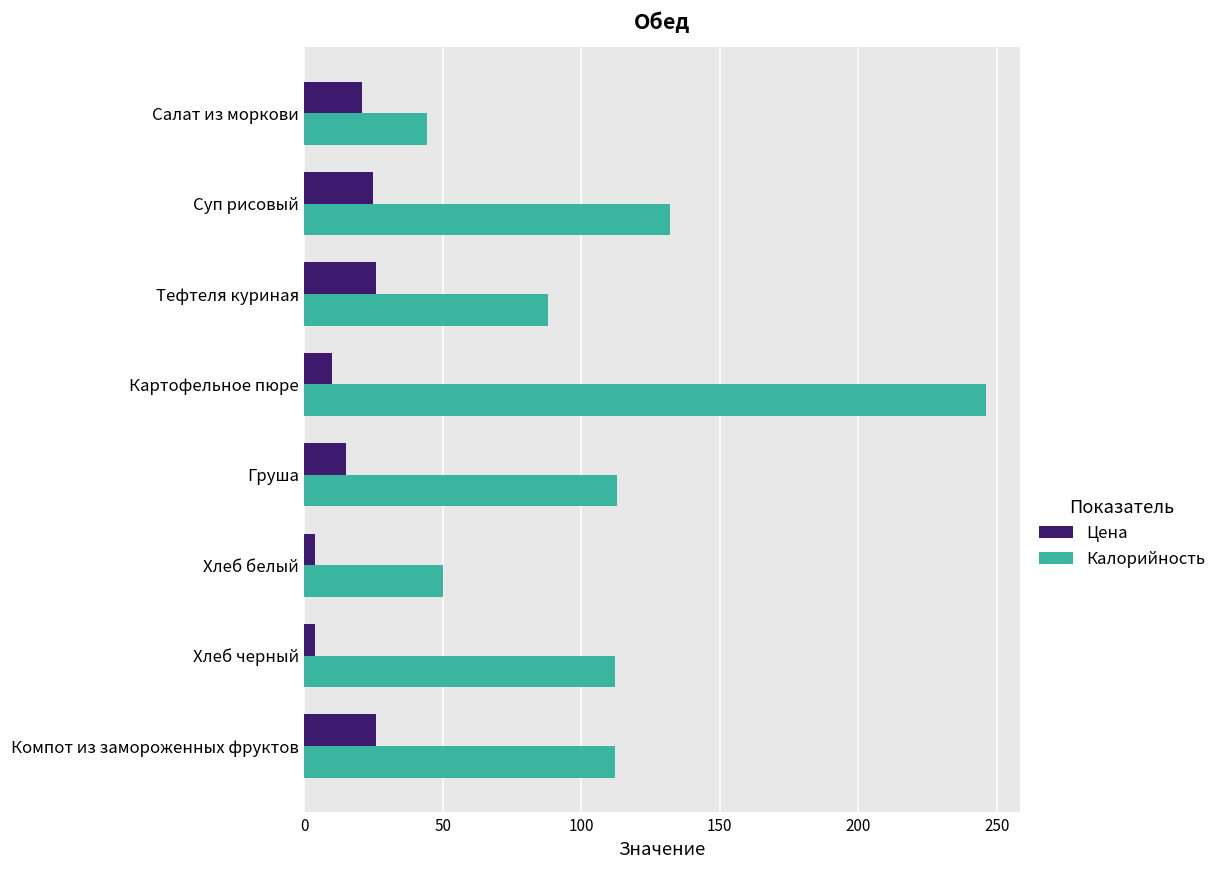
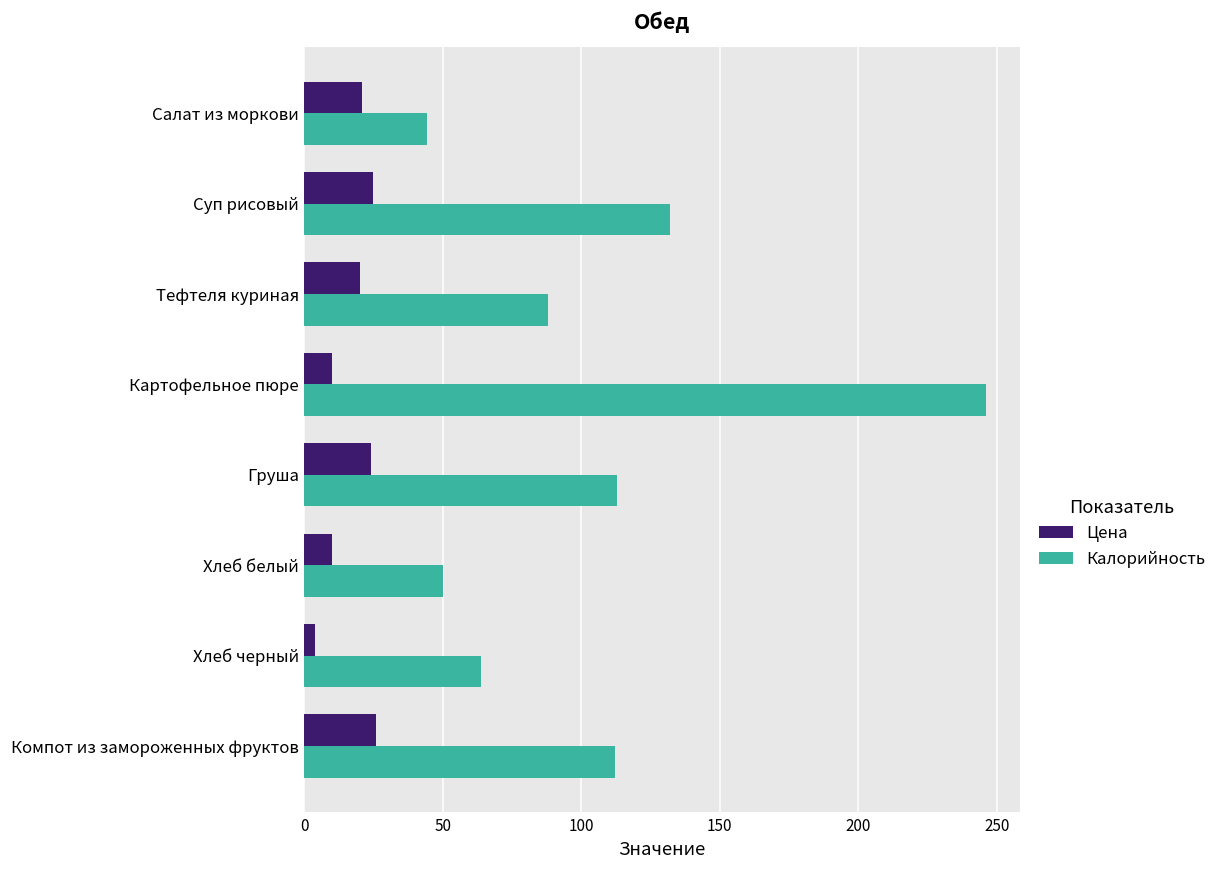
  {
    "Цена": {
      "Салат из моркови": 21,
      "Суп рисовый": 25,
-     "Тефтеля куриная": 26,
+     "Тефтеля куриная": 20,
      "Картофельное пюре": 10,
-     "Груша": 15,
-     "Хлеб белый": 4,
+     "Груша": 24,
+     "Хлеб белый": 10,
      "Хлеб черный": 4,
      "Компот из замороженных фруктов": 26
    },
    "Калорийность": {
      "Салат из моркови": 45,
      "Суп рисовый": 132,
      "Тефтеля куриная": 88,
      "Картофельное пюре": 246,
      "Груша": 113,
      "Хлеб белый": 50,
-     "Хлеб черный": 112,
+     "Хлеб черный": 64,
      "Компот из замороженных фруктов": 112
    }
  }
